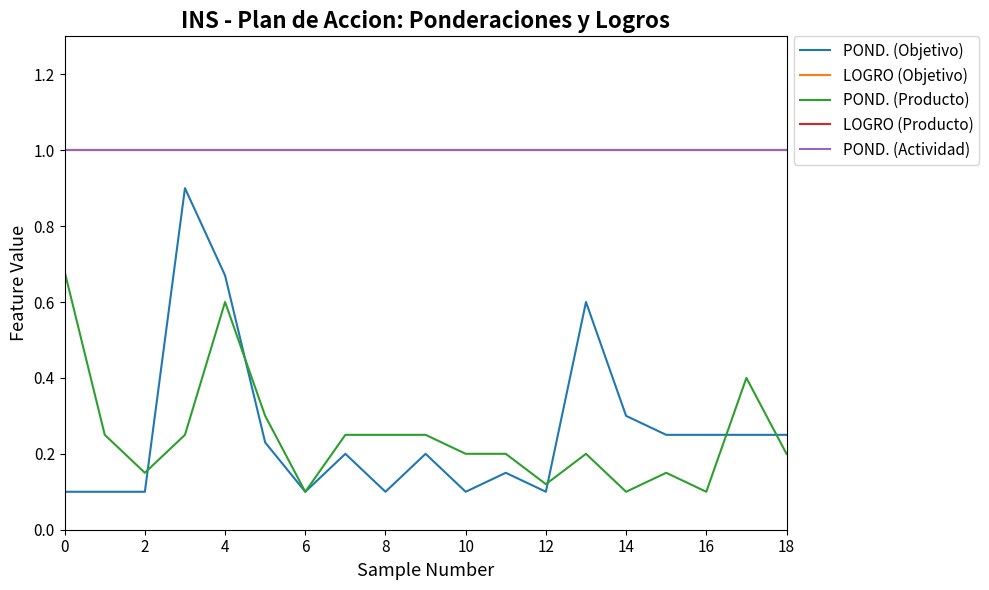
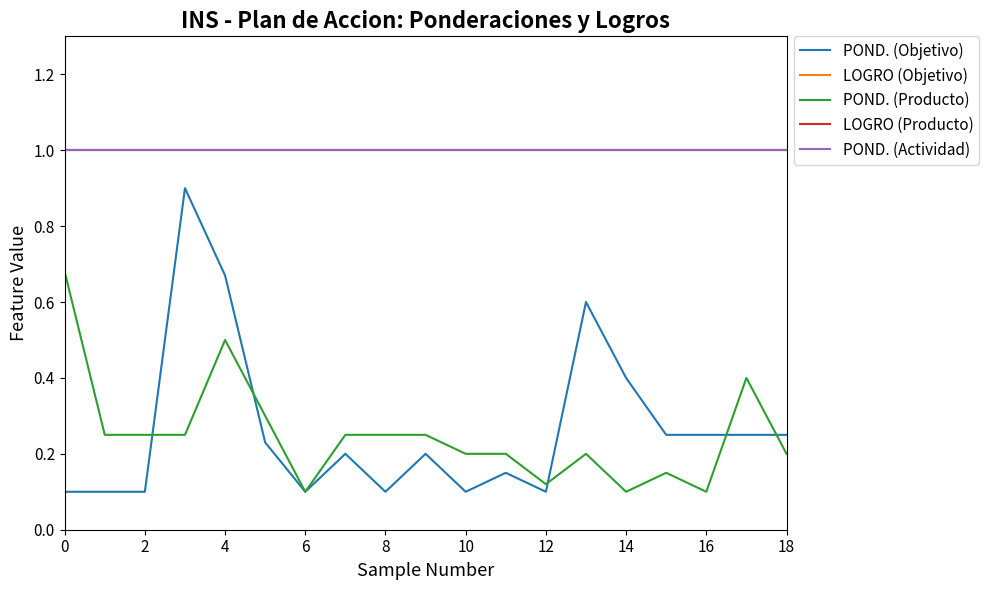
  {
    "POND. (Objetivo)": {
      "0": 0.1,
      "2": 0.1,
      "4": 0.67,
      "8": 0.1,
      "10": 0.1,
      "12": 0.1,
-     "14": 0.3,
+     "14": 0.4,
      "16": 0.25,
      "18": 0.25
    },
    "POND. (Actividad)": {
      "0": 1.00,
      "2": 1.00,
      "4": 1.00,
      "6": 1.00,
      "8": 1.00,
      "10": 1.00,
      "12": 1.00,
      "14": 1.00,
      "16": 1.00,
      "18": 1.00
    },
    "POND. (Producto)": {
      "0": 0.68,
-     "2": 0.15,
-     "4": 0.6,
+     "2": 0.25,
+     "4": 0.5,
      "8": 0.25,
      "10": 0.20,
      "12": 0.12,
      "14": 0.10,
      "16": 0.10,
      "18": 0.20
    }
  }
